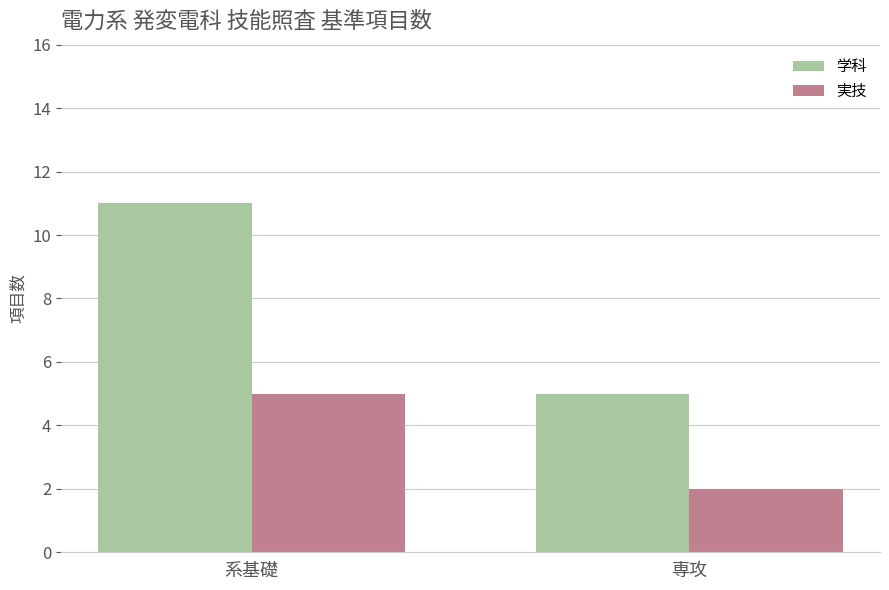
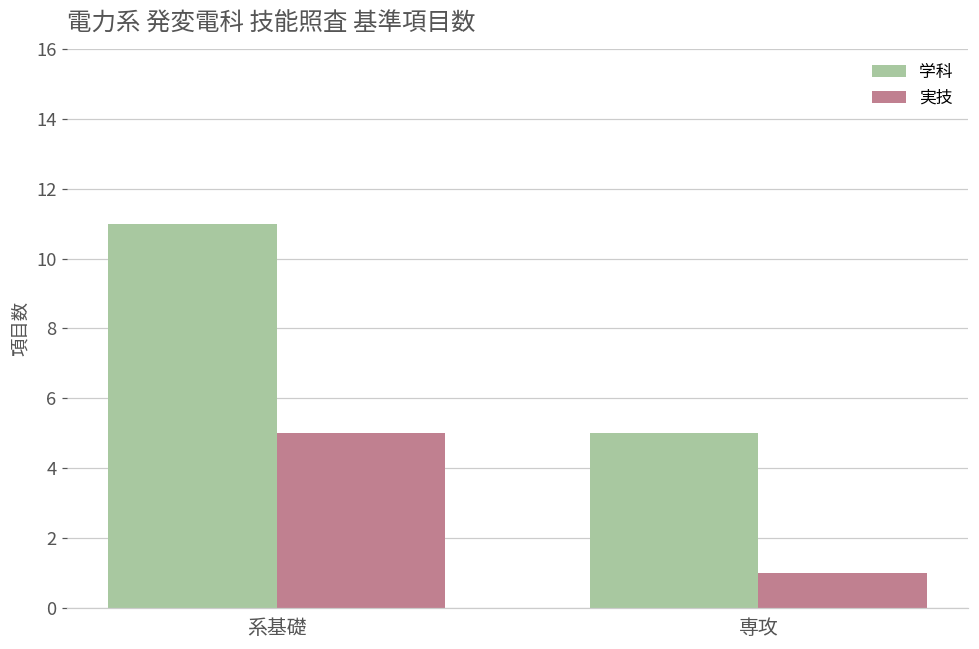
  {
    "学科": {
      "系基礎": 11,
      "専攻": 5
    },
    "実技": {
      "系基礎": 5,
-     "専攻": 2
+     "専攻": 1
    }
  }
